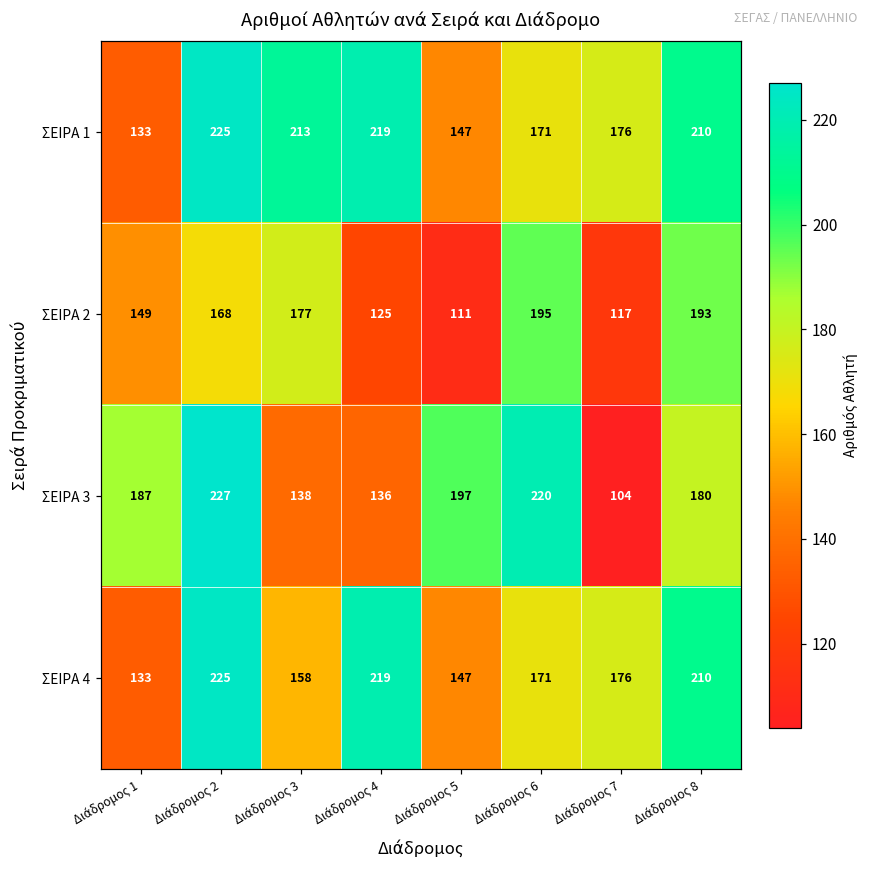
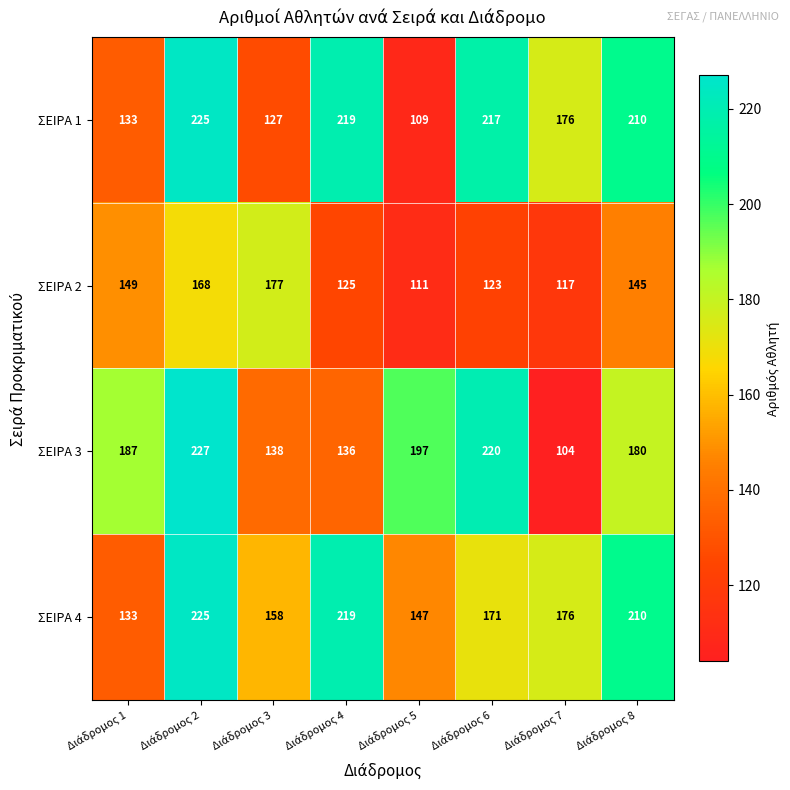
  {
    "ΣΕΙΡΑ 1": {
      "Διάδρομος 1": 133,
      "Διάδρομος 2": 225,
-     "Διάδρομος 3": 213,
+     "Διάδρομος 3": 127,
      "Διάδρομος 4": 219,
-     "Διάδρομος 5": 147,
-     "Διάδρομος 6": 171,
+     "Διάδρομος 5": 109,
+     "Διάδρομος 6": 217,
      "Διάδρομος 7": 176,
      "Διάδρομος 8": 210
    },
    "ΣΕΙΡΑ 2": {
      "Διάδρομος 1": 149,
      "Διάδρομος 2": 168,
      "Διάδρομος 3": 177,
      "Διάδρομος 4": 125,
      "Διάδρομος 5": 111,
-     "Διάδρομος 6": 195,
+     "Διάδρομος 6": 123,
      "Διάδρομος 7": 117,
-     "Διάδρομος 8": 193
+     "Διάδρομος 8": 145
    },
    "ΣΕΙΡΑ 3": {
      "Διάδρομος 1": 187,
      "Διάδρομος 2": 227,
      "Διάδρομος 3": 138,
      "Διάδρομος 4": 136,
      "Διάδρομος 5": 197,
      "Διάδρομος 6": 220,
      "Διάδρομος 7": 104,
      "Διάδρομος 8": 180
    },
    "ΣΕΙΡΑ 4": {
      "Διάδρομος 1": 133,
      "Διάδρομος 2": 225,
      "Διάδρομος 3": 158,
      "Διάδρομος 4": 219,
      "Διάδρομος 5": 147,
      "Διάδρομος 6": 171,
      "Διάδρομος 7": 176,
      "Διάδρομος 8": 210
    }
  }
